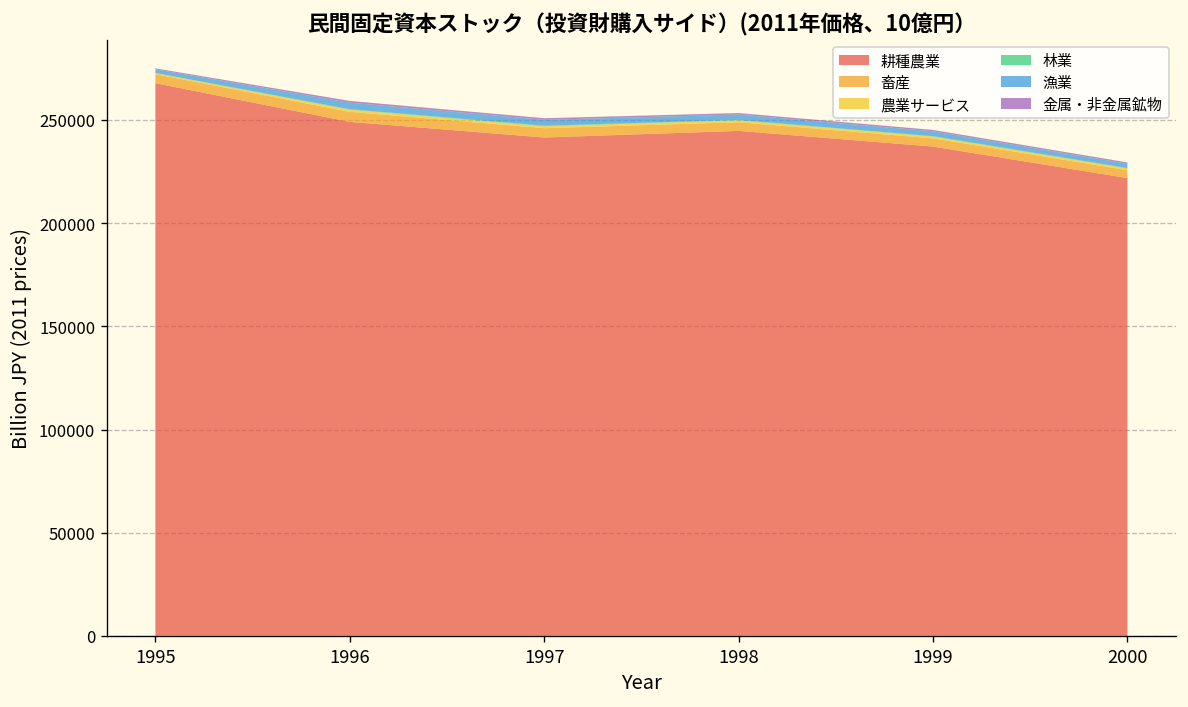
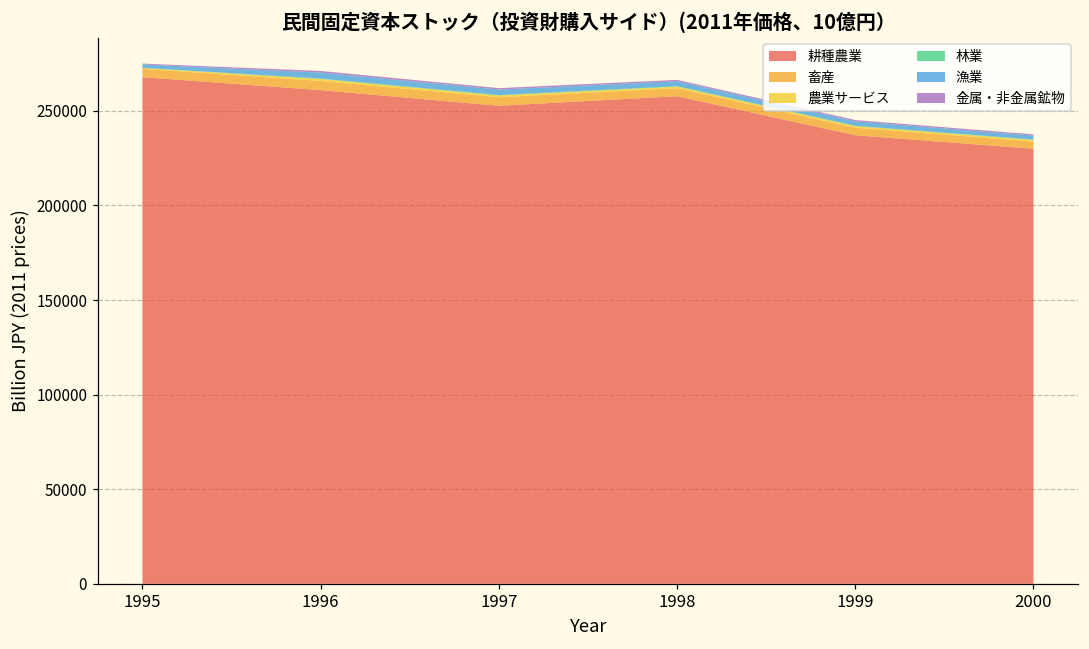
  {
    "耕種農業": {
      "1995": 268000,
-     "1996": 249000,
-     "1997": 242000,
-     "1998": 245000,
+     "1996": 261000,
+     "1997": 253000,
+     "1998": 258000,
      "1999": 237000,
-     "2000": 222000
+     "2000": 230000
    }
  }
